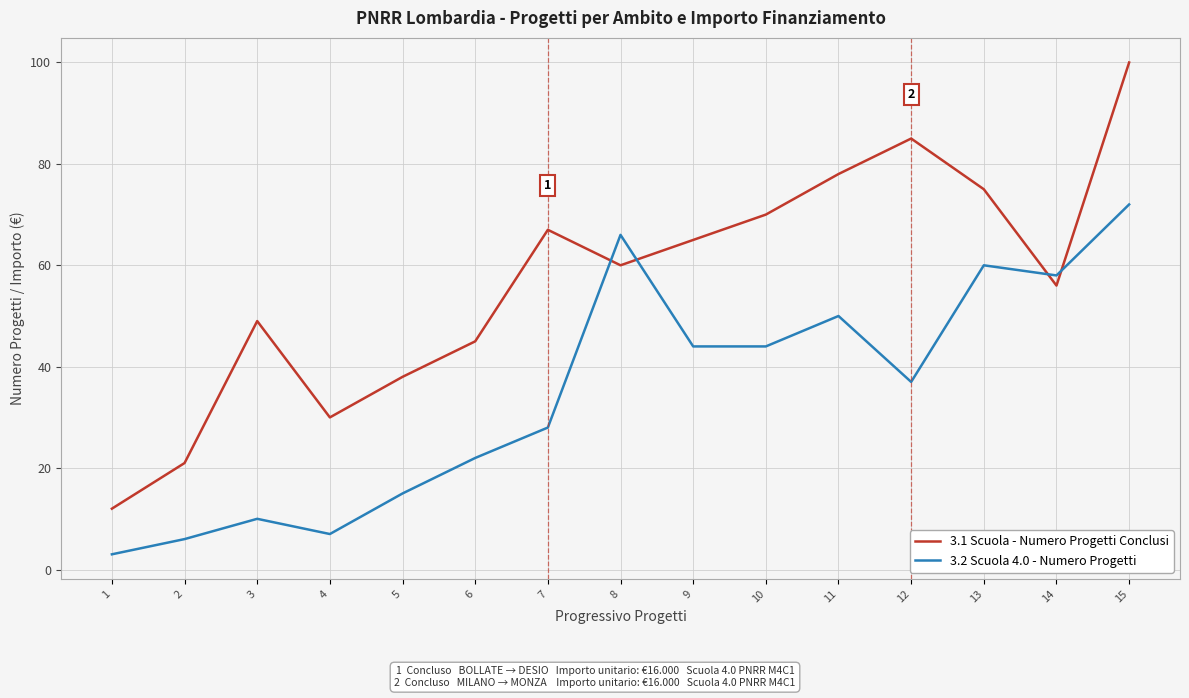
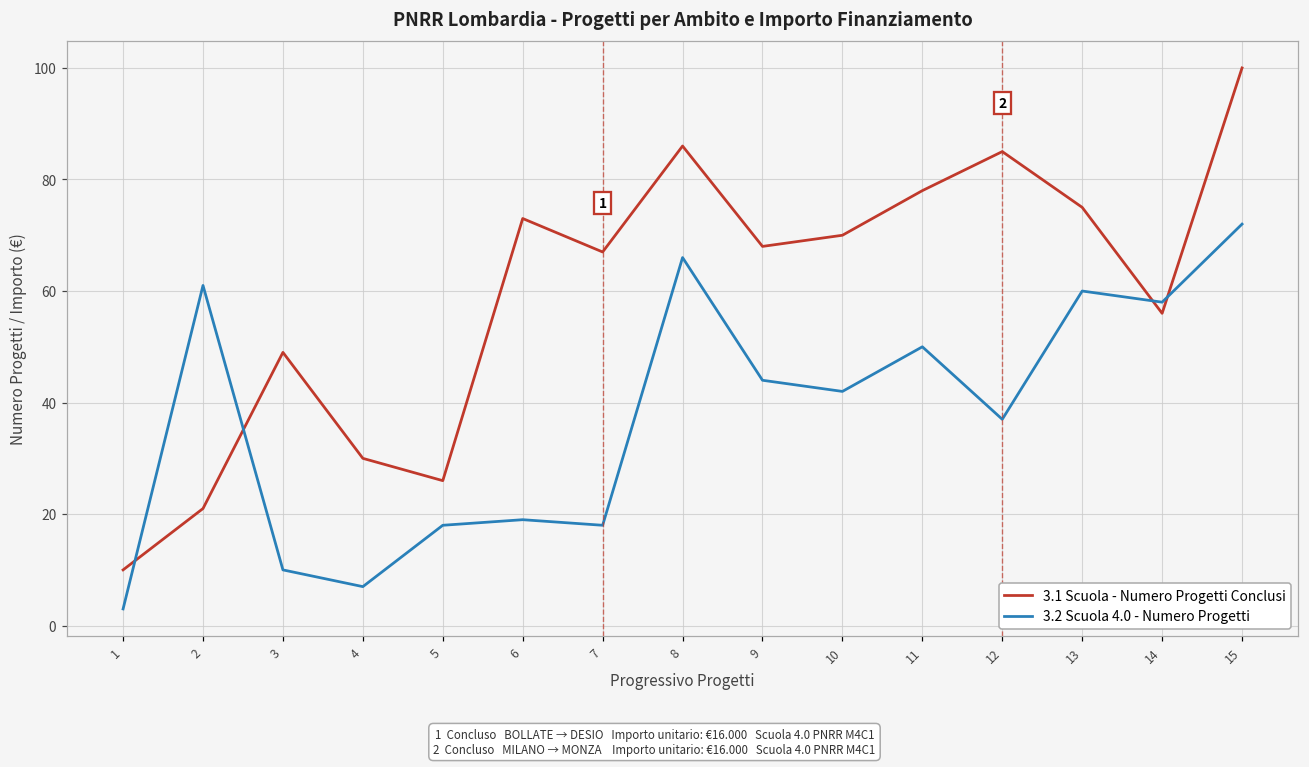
  {
    "3.1 Scuola - Numero Progetti Conclusi": {
-     "1": 12,
+     "1": 10,
      "2": 21,
      "3": 49,
      "4": 30,
-     "5": 38,
-     "6": 45,
+     "5": 26,
+     "6": 73,
      "7": 67,
-     "8": 60,
-     "9": 65,
+     "8": 86,
+     "9": 68,
      "10": 70,
      "11": 78,
      "12": 85,
      "13": 75,
      "14": 56,
      "15": 100
    },
    "3.2 Scuola 4.0 - Numero Progetti": {
      "1": 3,
-     "2": 6,
+     "2": 61,
      "3": 10,
      "4": 7,
-     "5": 15,
-     "6": 22,
-     "7": 28,
+     "5": 18,
+     "6": 19,
+     "7": 18,
      "8": 66,
      "9": 44,
-     "10": 44,
+     "10": 42,
      "11": 50,
      "12": 37,
      "13": 60,
      "14": 58,
      "15": 72
    }
  }
